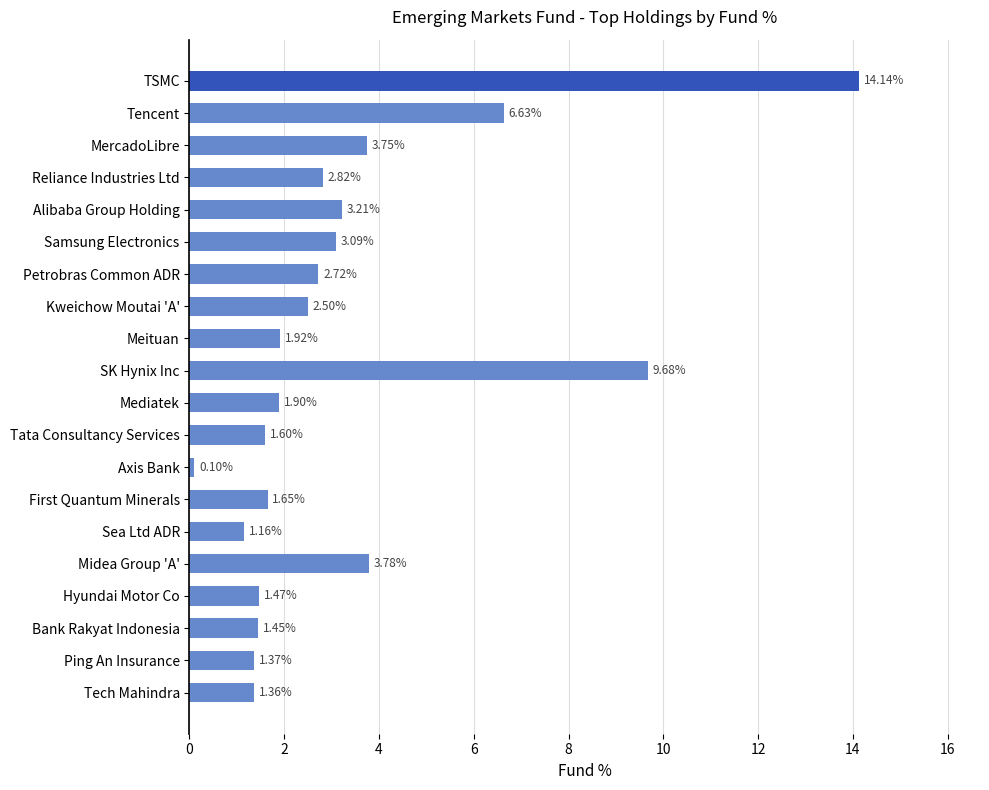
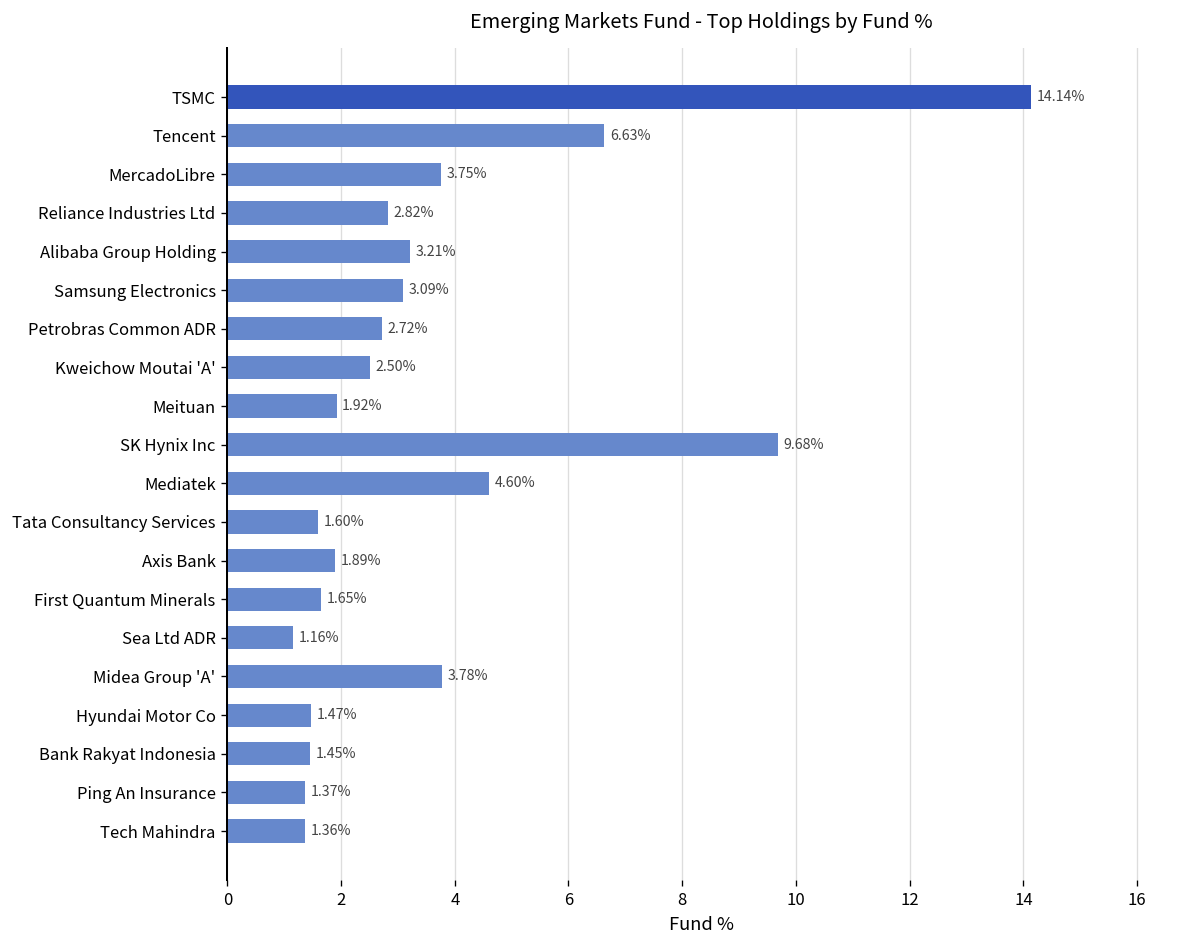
  {
    "TSMC": "14.14%",
    "Tencent": "6.63%",
    "MercadoLibre": "3.75%",
    "Reliance Industries Ltd": "2.82%",
    "Alibaba Group Holding": "3.21%",
    "Samsung Electronics": "3.09%",
    "Petrobras Common ADR": "2.72%",
    "Kweichow Moutai 'A'": "2.50%",
    "Meituan": "1.92%",
    "SK Hynix Inc": "9.68%",
-   "Mediatek": "1.90%",
+   "Mediatek": "4.60%",
    "Tata Consultancy Services": "1.60%",
-   "Axis Bank": "0.10%",
+   "Axis Bank": "1.89%",
    "First Quantum Minerals": "1.65%",
    "Sea Ltd ADR": "1.16%",
    "Midea Group 'A'": "3.78%",
    "Hyundai Motor Co": "1.47%",
    "Bank Rakyat Indonesia": "1.45%",
    "Ping An Insurance": "1.37%",
    "Tech Mahindra": "1.36%"
  }
